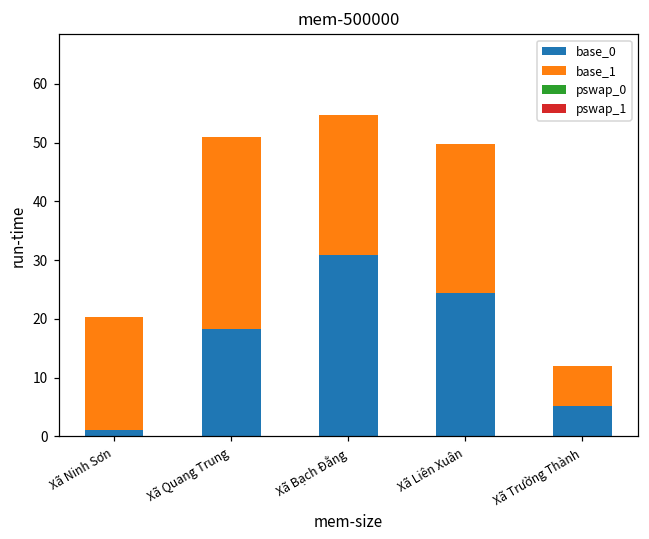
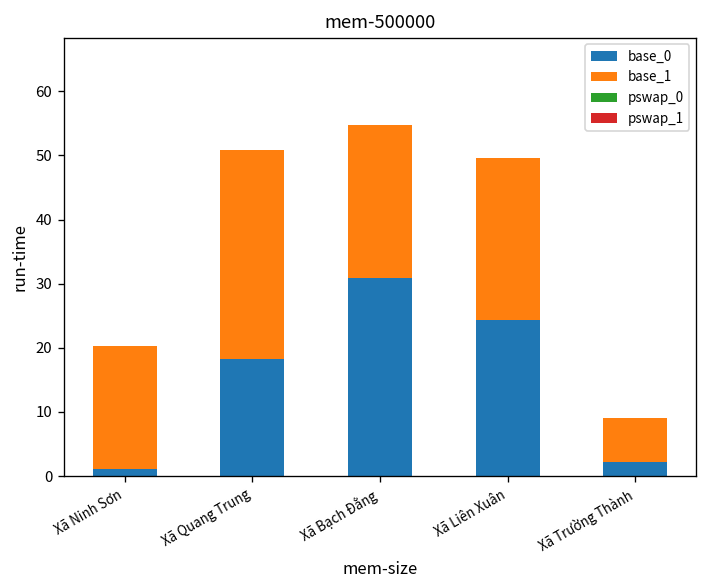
  {
    "base_0": {
      "Xã Ninh Sơn": 1,
      "Xã Quang Trung": 18,
      "Xã Bạch Đằng": 31,
      "Xã Liên Xuân": 24,
-     "Xã Trường Thành": 5
+     "Xã Trường Thành": 2
    }
  }
